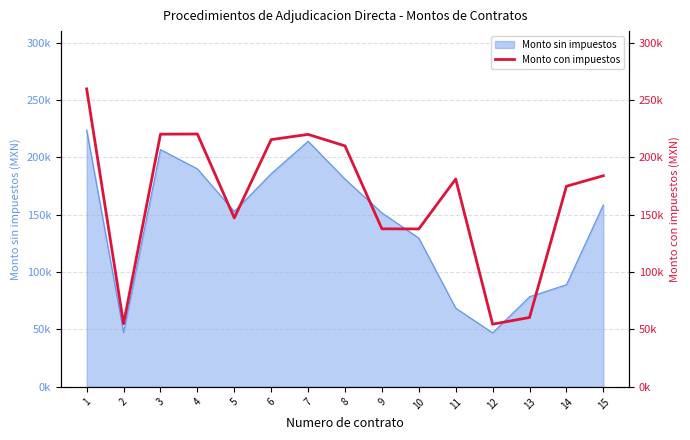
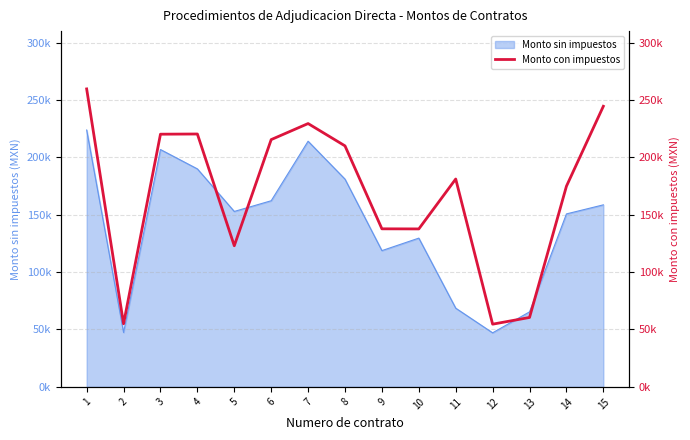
  {
    "Monto sin impuestos": {
      "1": 224000,
      "2": 47000,
      "3": 207000,
      "4": 190000,
      "5": 153000,
-     "6": 186000,
+     "6": 162000,
      "7": 214000,
      "8": 181000,
-     "9": 152000,
+     "9": 119000,
      "10": 130000,
      "11": 69000,
      "12": 47000,
-     "13": 79000,
-     "14": 89000,
+     "13": 65000,
+     "14": 151000,
      "15": 159000
    },
    "Monto con impuestos": {
      "1": 260000,
      "2": 55000,
      "3": 220000,
      "4": 220000,
-     "5": 147000,
+     "5": 123000,
      "6": 215000,
-     "7": 220000,
+     "7": 229000,
      "8": 210000,
      "9": 138000,
      "10": 138000,
      "11": 181000,
      "12": 55000,
      "13": 60000,
      "14": 175000,
-     "15": 184000
+     "15": 245000
    }
  }
